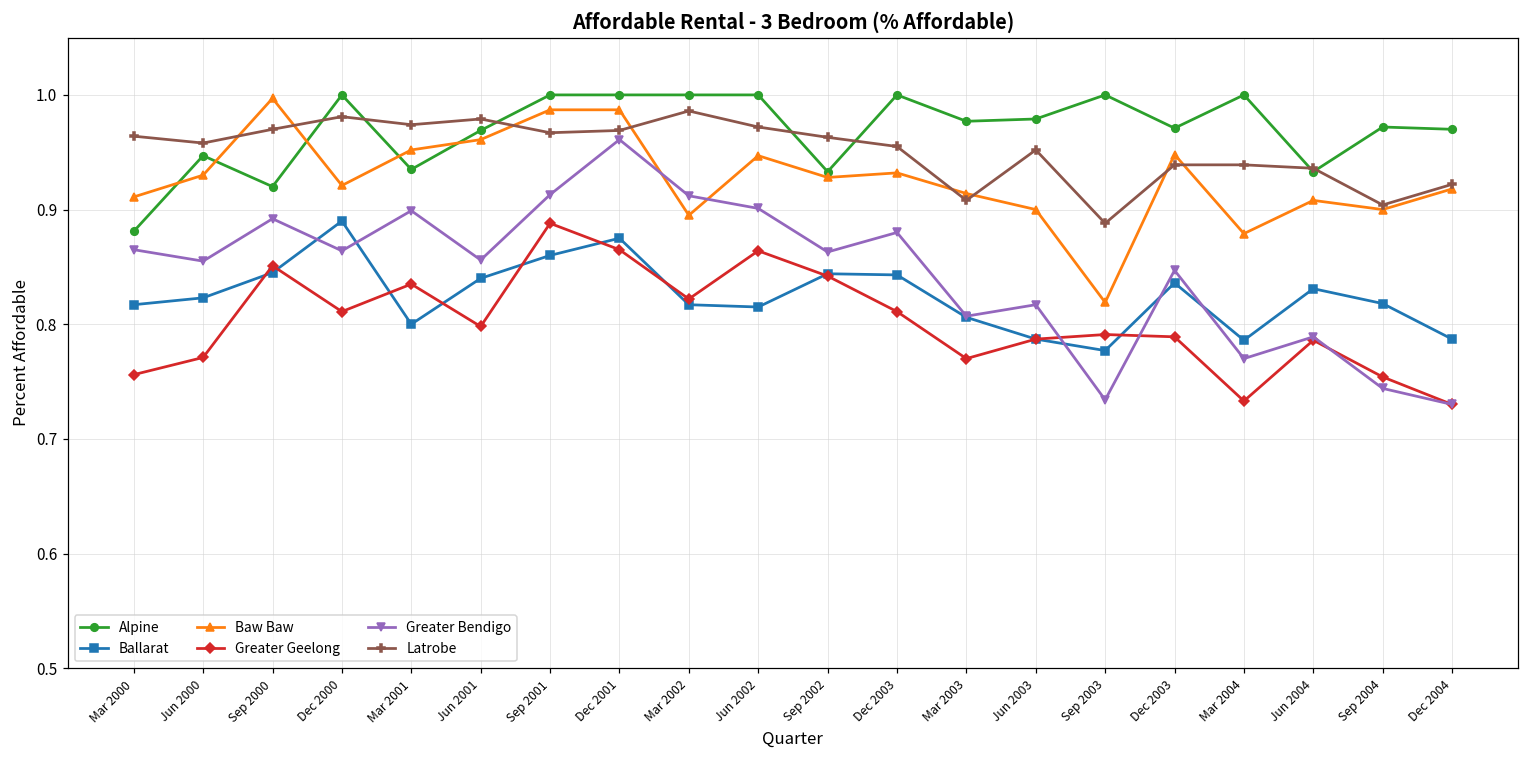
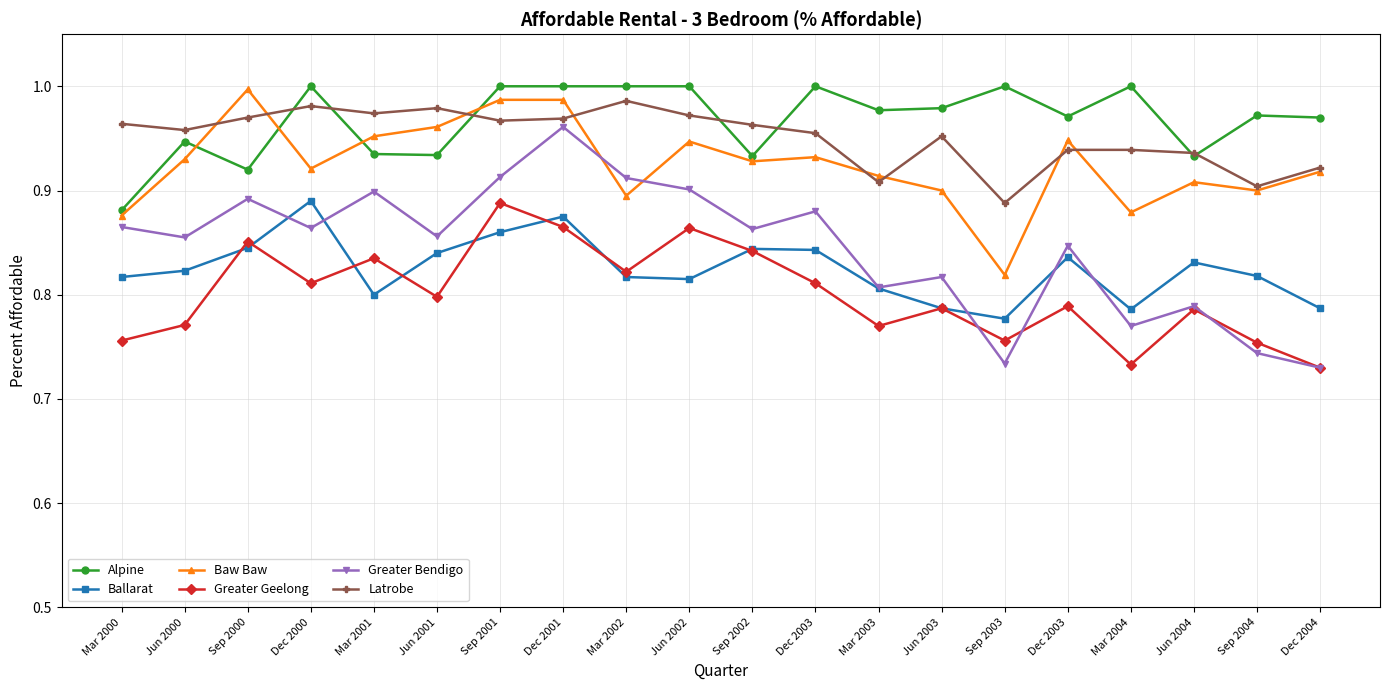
  {
    "Alpine": {
      "Mar 2000": 0.881,
      "Jun 2000": 0.947,
      "Sep 2000": 0.920,
      "Dec 2000": 1.000,
      "Mar 2001": 0.935,
-     "Jun 2001": 0.969,
+     "Jun 2001": 0.934,
      "Sep 2001": 1.000,
      "Dec 2001": 1.000,
      "Mar 2002": 1.000,
      "Jun 2002": 1.000,
      "Sep 2002": 0.933,
      "Mar 2003": 0.977,
      "Jun 2003": 0.979,
      "Sep 2003": 1.000,
      "Mar 2004": 1.000,
      "Jun 2004": 0.933,
      "Sep 2004": 0.972,
      "Dec 2004": 0.970
    },
    "Ballarat": {
      "Mar 2000": 0.817,
      "Jun 2000": 0.823,
      "Sep 2000": 0.845,
      "Dec 2000": 0.890,
      "Mar 2001": 0.800,
      "Jun 2001": 0.840,
      "Sep 2001": 0.860,
      "Dec 2001": 0.875,
      "Mar 2002": 0.817,
      "Jun 2002": 0.815,
      "Sep 2003": 0.777,
      "Mar 2004": 0.786,
      "Jun 2004": 0.831,
      "Sep 2004": 0.818,
      "Dec 2004": 0.787
    },
    "Baw Baw": {
-     "Mar 2000": 0.911,
+     "Mar 2000": 0.876,
      "Jun 2000": 0.930,
      "Sep 2000": 0.997,
      "Dec 2000": 0.921,
      "Mar 2001": 0.952,
      "Jun 2001": 0.961,
      "Sep 2001": 0.987,
      "Dec 2001": 0.987,
      "Mar 2002": 0.895,
      "Jun 2002": 0.947,
      "Sep 2002": 0.928,
      "Mar 2003": 0.914,
      "Jun 2003": 0.900,
      "Sep 2003": 0.819,
      "Mar 2004": 0.879,
      "Jun 2004": 0.908,
      "Sep 2004": 0.900,
      "Dec 2004": 0.918
    },
    "Greater Geelong": {
      "Mar 2000": 0.756,
      "Jun 2000": 0.771,
      "Sep 2000": 0.851,
      "Dec 2000": 0.811,
      "Mar 2001": 0.835,
      "Jun 2001": 0.798,
      "Sep 2001": 0.888,
      "Dec 2001": 0.865,
      "Mar 2002": 0.822,
      "Jun 2002": 0.864,
      "Mar 2003": 0.770,
-     "Sep 2003": 0.791,
+     "Sep 2003": 0.756,
      "Mar 2004": 0.733,
      "Jun 2004": 0.786,
      "Sep 2004": 0.754
    },
    "Greater Bendigo": {
      "Mar 2000": 0.865,
      "Jun 2000": 0.855,
      "Sep 2000": 0.892,
      "Dec 2000": 0.864,
      "Mar 2001": 0.899,
      "Jun 2001": 0.856,
      "Sep 2001": 0.913,
      "Dec 2001": 0.961,
      "Mar 2002": 0.912,
      "Jun 2002": 0.901,
      "Sep 2002": 0.863,
      "Jun 2003": 0.817,
      "Sep 2003": 0.734,
      "Mar 2004": 0.770,
      "Jun 2004": 0.789,
      "Sep 2004": 0.744
    },
    "Latrobe": {
      "Mar 2000": 0.964,
      "Jun 2000": 0.958,
      "Sep 2000": 0.970,
      "Dec 2000": 0.981,
      "Mar 2001": 0.974,
      "Jun 2001": 0.979,
      "Sep 2001": 0.967,
      "Dec 2001": 0.969,
      "Mar 2002": 0.986,
      "Jun 2002": 0.972,
      "Sep 2002": 0.963,
      "Mar 2003": 0.908,
      "Jun 2003": 0.952,
      "Sep 2003": 0.888,
      "Mar 2004": 0.939,
      "Jun 2004": 0.936,
      "Sep 2004": 0.904,
      "Dec 2004": 0.922
    }
  }
